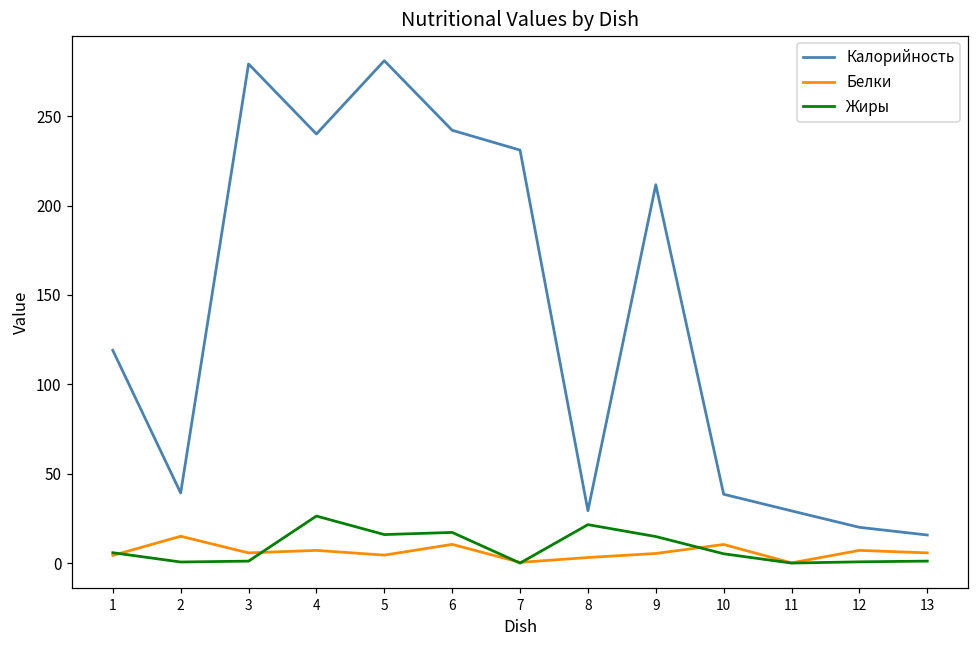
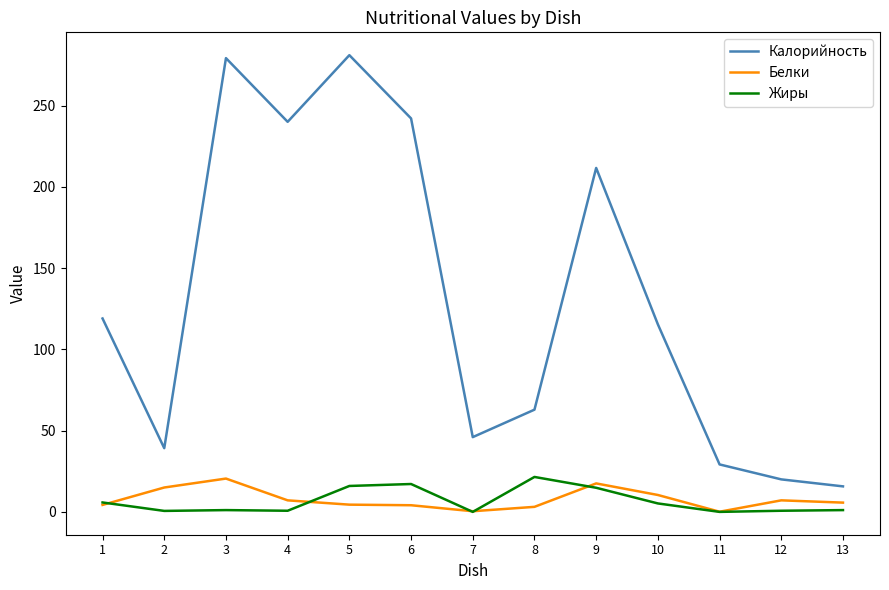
  {
    "Калорийность": {
      "1": 119,
      "2": 39,
      "3": 279,
      "4": 240,
      "5": 281,
      "6": 242,
-     "7": 231,
-     "8": 29,
+     "7": 46,
+     "8": 63,
      "9": 212,
-     "10": 39,
+     "10": 115,
      "11": 29,
      "12": 20,
      "13": 16
    },
    "Белки": {
      "2": 15,
-     "3": 6,
+     "3": 21,
      "4": 7,
      "5": 4,
-     "6": 10,
+     "6": 4,
      "8": 3,
-     "9": 5,
+     "9": 18,
      "10": 10,
      "12": 7,
      "13": 6
    },
    "Жиры": {
      "2": 1,
      "3": 1,
-     "4": 26,
+     "4": 1,
      "5": 16,
      "6": 17,
      "8": 22,
      "9": 15,
      "10": 5,
      "12": 1,
      "13": 1
    }
  }
